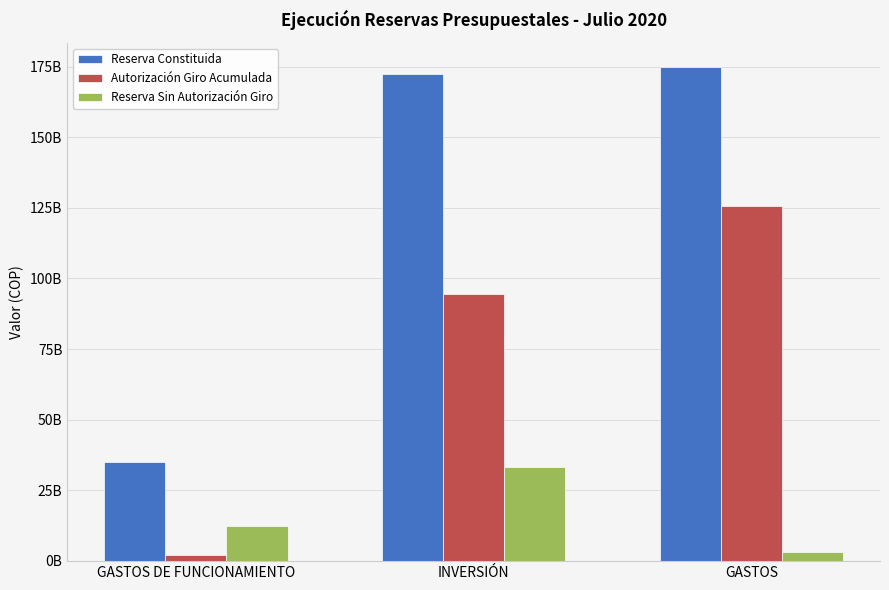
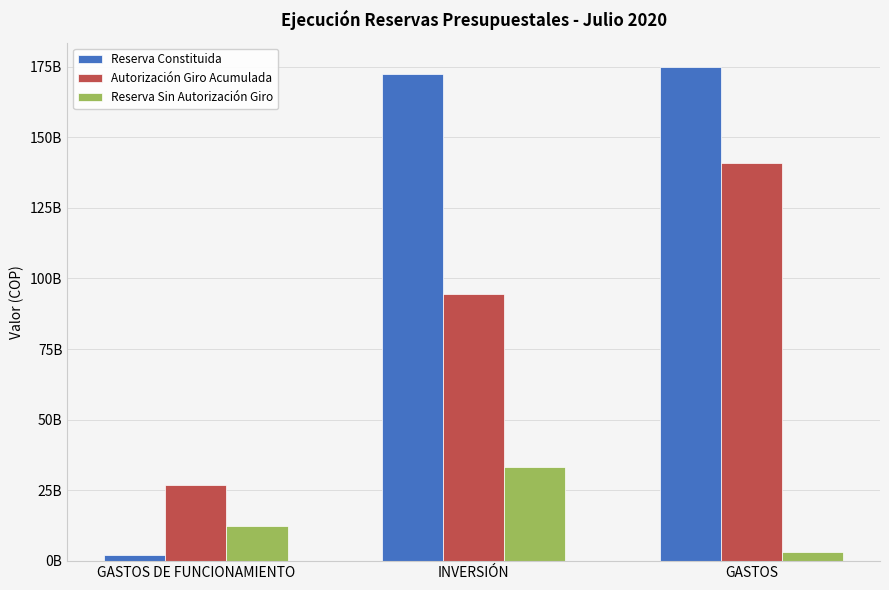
  {
    "Reserva Constituida": {
-     "GASTOS DE FUNCIONAMIENTO": 35000000000,
+     "GASTOS DE FUNCIONAMIENTO": 2000000000,
      "INVERSIÓN": 172000000000,
      "GASTOS": 175000000000
    },
    "Autorización Giro Acumulada": {
-     "GASTOS DE FUNCIONAMIENTO": 2000000000,
+     "GASTOS DE FUNCIONAMIENTO": 27000000000,
      "INVERSIÓN": 94000000000,
-     "GASTOS": 126000000000
+     "GASTOS": 141000000000
    },
    "Reserva Sin Autorización Giro": {
      "GASTOS DE FUNCIONAMIENTO": 12000000000,
      "INVERSIÓN": 33000000000,
      "GASTOS": 3000000000
    }
  }
